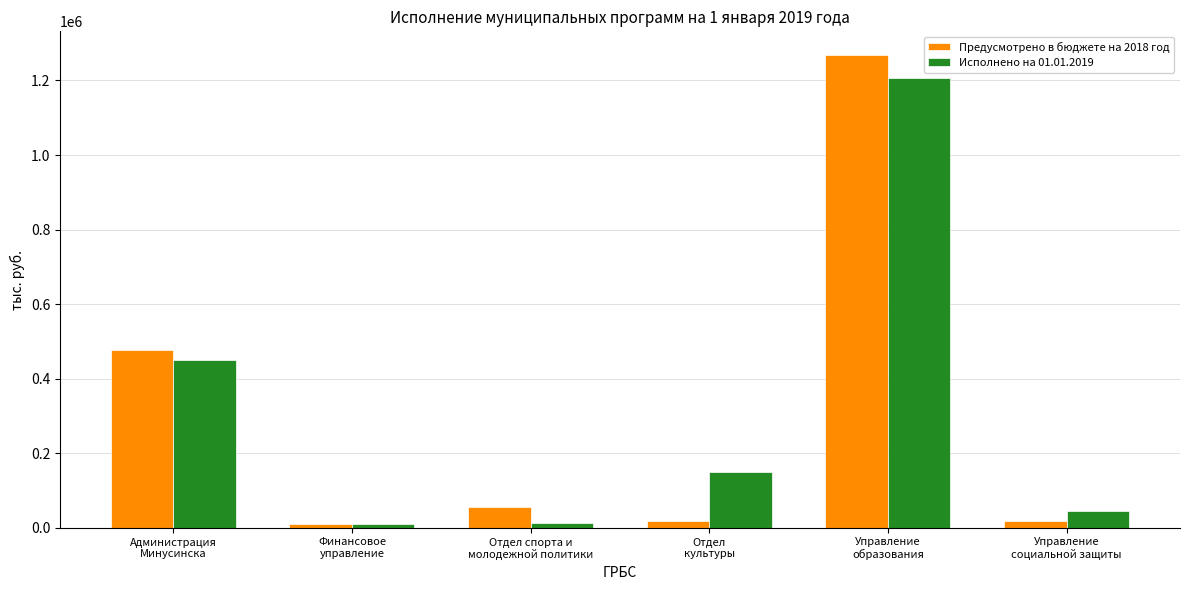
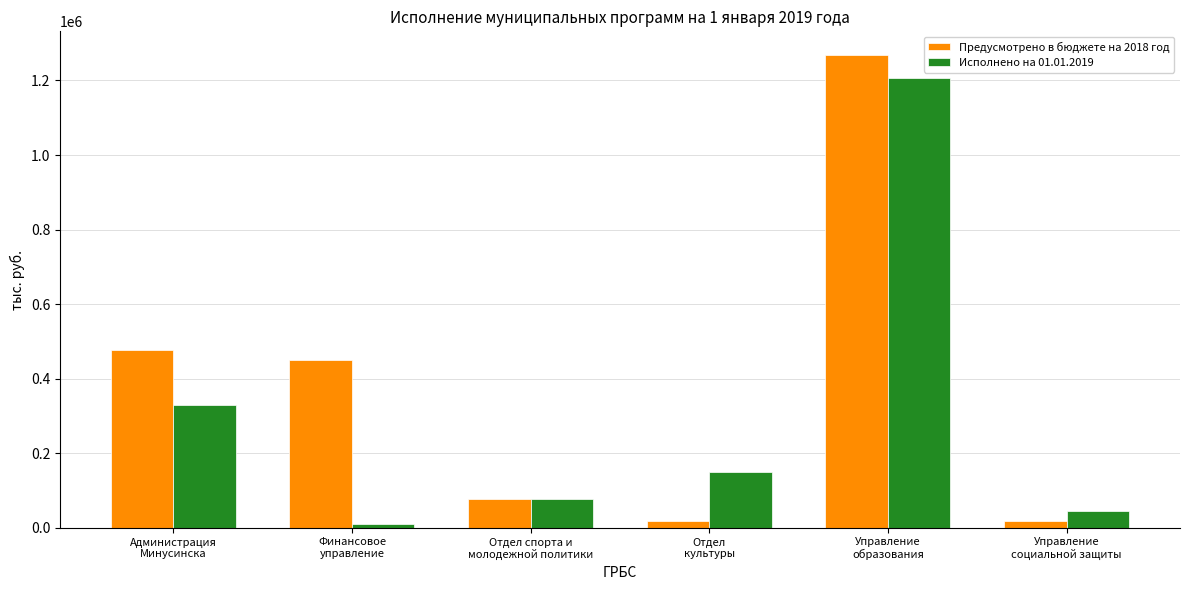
  {
    "Предусмотрено в бюджете на 2018 год": {
      "Администрация Минусинска": 480000,
-     "Финансовое управление": 10000,
-     "Отдел спорта и молодежной политики": 60000,
+     "Финансовое управление": 450000,
+     "Отдел спорта и молодежной политики": 80000,
      "Отдел культуры": 20000,
      "Управление образования": 1270000,
      "Управление социальной защиты": 20000
    },
    "Исполнено на 01.01.2019": {
-     "Администрация Минусинска": 450000,
+     "Администрация Минусинска": 330000,
      "Финансовое управление": 10000,
-     "Отдел спорта и молодежной политики": 10000,
+     "Отдел спорта и молодежной политики": 80000,
      "Отдел культуры": 150000,
      "Управление образования": 1210000,
      "Управление социальной защиты": 40000
    }
  }
